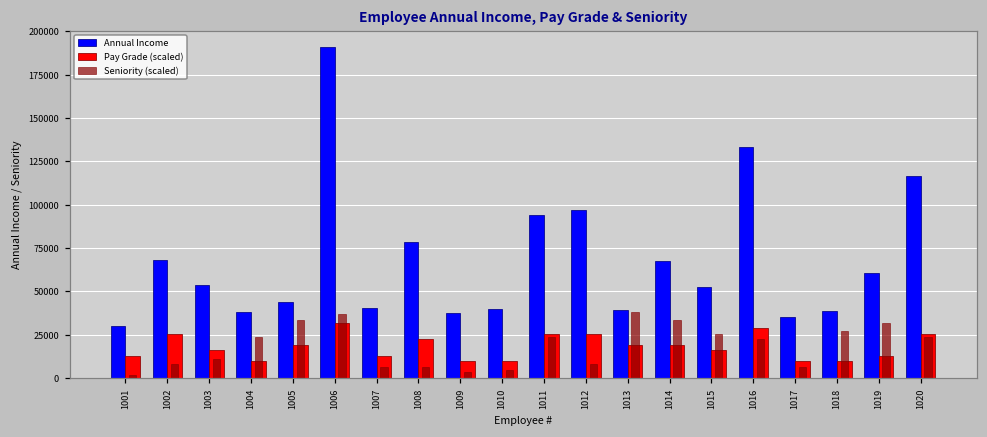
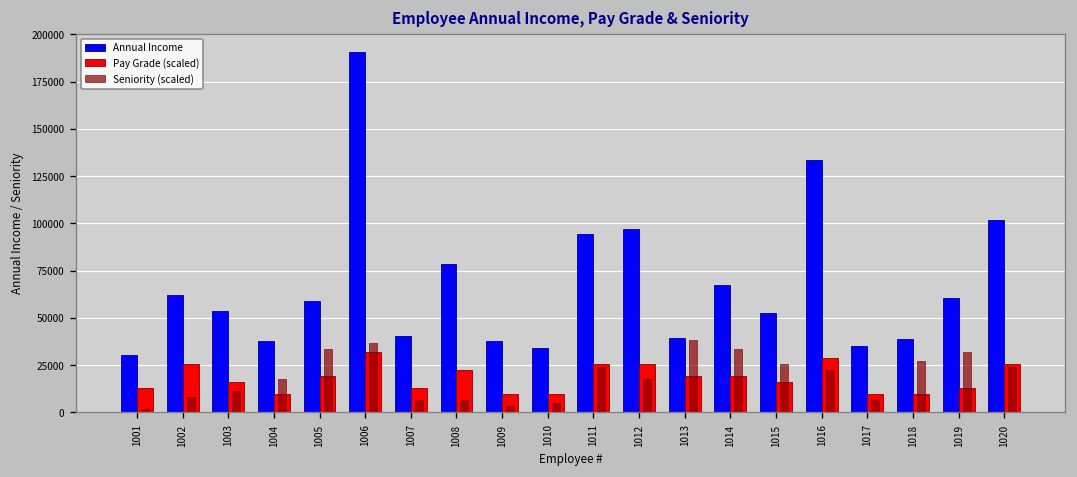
  {
    "Annual Income": {
      "1001": 30000,
-     "1002": 68000,
+     "1002": 62000,
      "1003": 54000,
      "1004": 38000,
-     "1005": 44000,
+     "1005": 59000,
      "1006": 191000,
      "1007": 40000,
      "1008": 79000,
      "1009": 38000,
-     "1010": 40000,
+     "1010": 34000,
      "1011": 94000,
      "1012": 97000,
      "1013": 39000,
      "1014": 67000,
      "1015": 52000,
      "1016": 134000,
      "1017": 35000,
      "1018": 39000,
      "1019": 61000,
-     "1020": 117000
+     "1020": 102000
    },
    "Pay Grade (scaled)": {
      "1001": 13000,
      "1002": 25000,
      "1003": 16000,
      "1007": 13000,
      "1008": 22000,
      "1009": 10000,
      "1010": 10000,
      "1011": 25000,
      "1012": 25000,
      "1016": 29000,
      "1017": 10000,
      "1020": 25000
    },
    "Seniority (scaled)": {
-     "1004": 24000,
+     "1004": 17000,
      "1005": 33000,
      "1006": 37000,
-     "1012": 8000,
+     "1012": 17000,
      "1013": 38000,
      "1014": 33000,
      "1015": 25000,
      "1018": 27000,
      "1019": 32000
    }
  }
